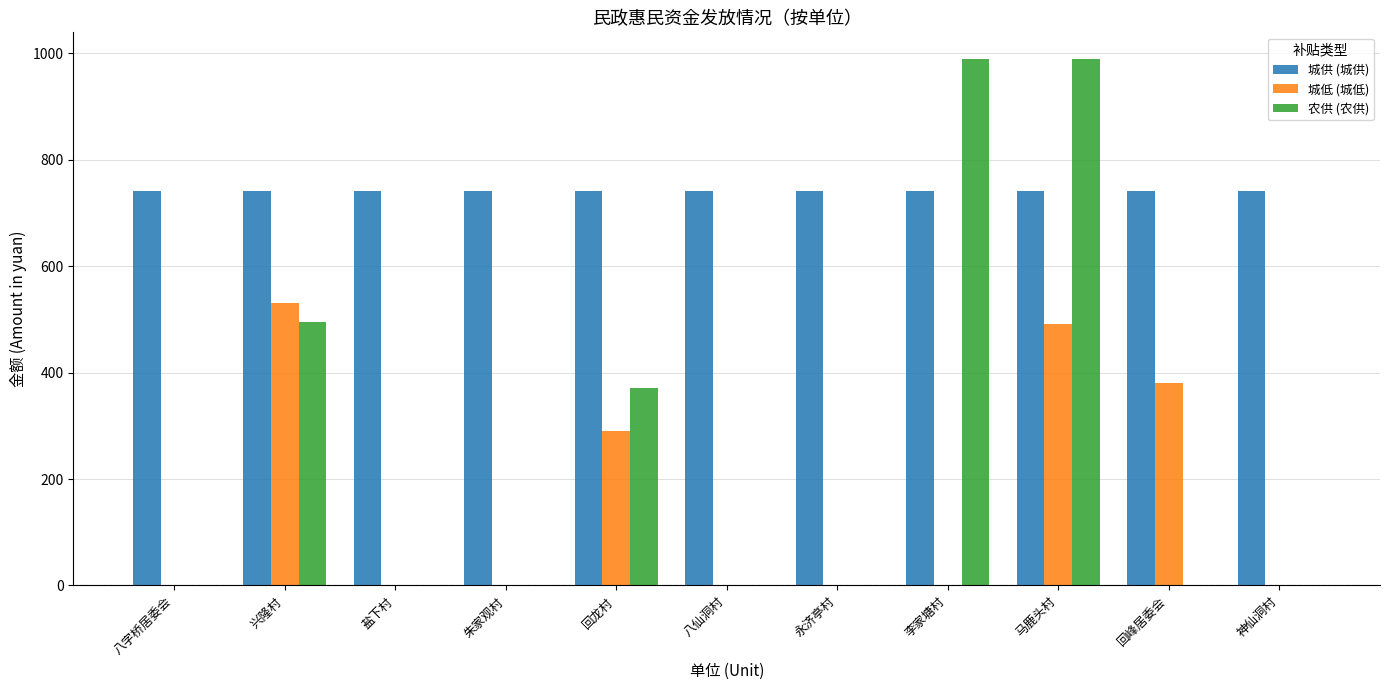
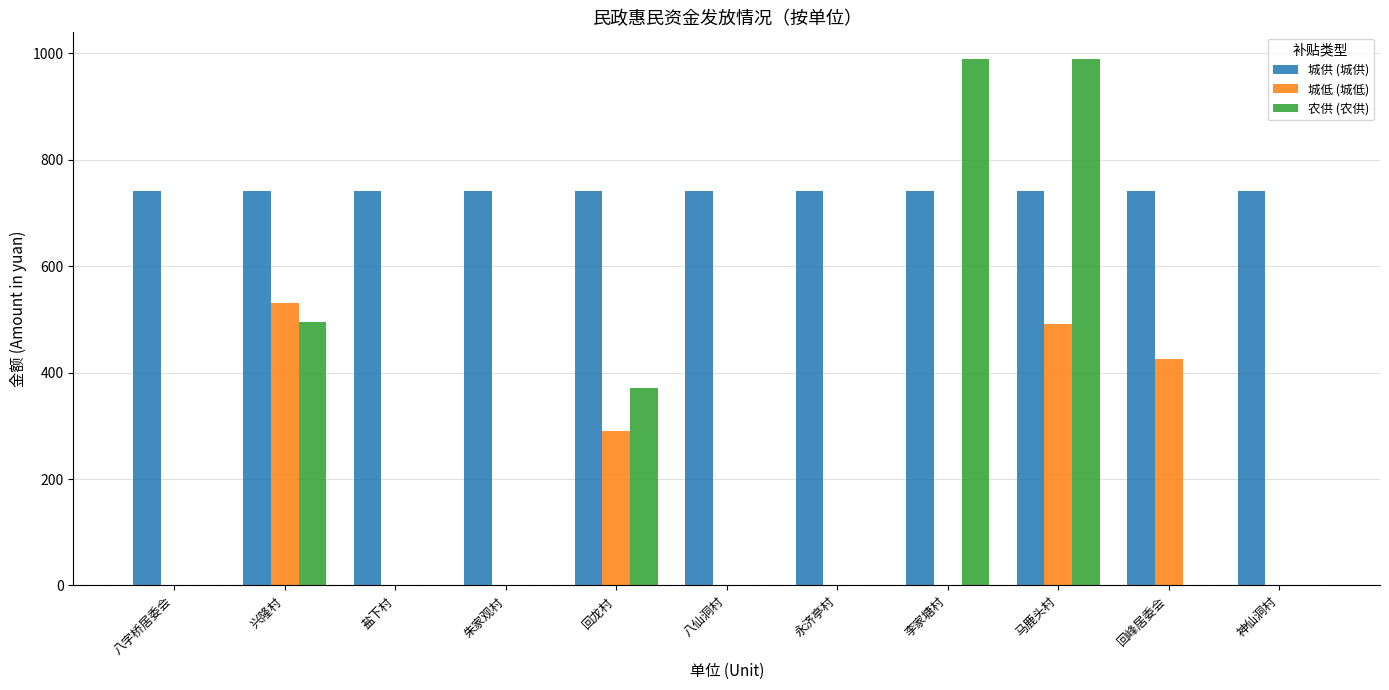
  {
    "城供 (城供)": {
      "八字桥居委会": 740,
      "兴隆村": 740,
      "盐下村": 740,
      "朱家观村": 740,
      "回龙村": 740,
      "八仙洞村": 740,
      "永济亭村": 740,
      "李家塘村": 740,
      "马鹿头村": 740,
      "回峰居委会": 740,
      "神仙洞村": 740
    },
    "城低 (城低)": {
      "八字桥居委会": 0,
      "兴隆村": 530,
      "盐下村": 0,
      "朱家观村": 0,
      "回龙村": 290,
      "八仙洞村": 0,
      "永济亭村": 0,
      "李家塘村": 0,
      "马鹿头村": 490,
-     "回峰居委会": 380,
+     "回峰居委会": 430,
      "神仙洞村": 0
    },
    "农供 (农供)": {
      "八字桥居委会": 0,
      "兴隆村": 500,
      "盐下村": 0,
      "朱家观村": 0,
      "回龙村": 370,
      "八仙洞村": 0,
      "永济亭村": 0,
      "李家塘村": 990,
      "马鹿头村": 990,
      "回峰居委会": 0,
      "神仙洞村": 0
    }
  }
